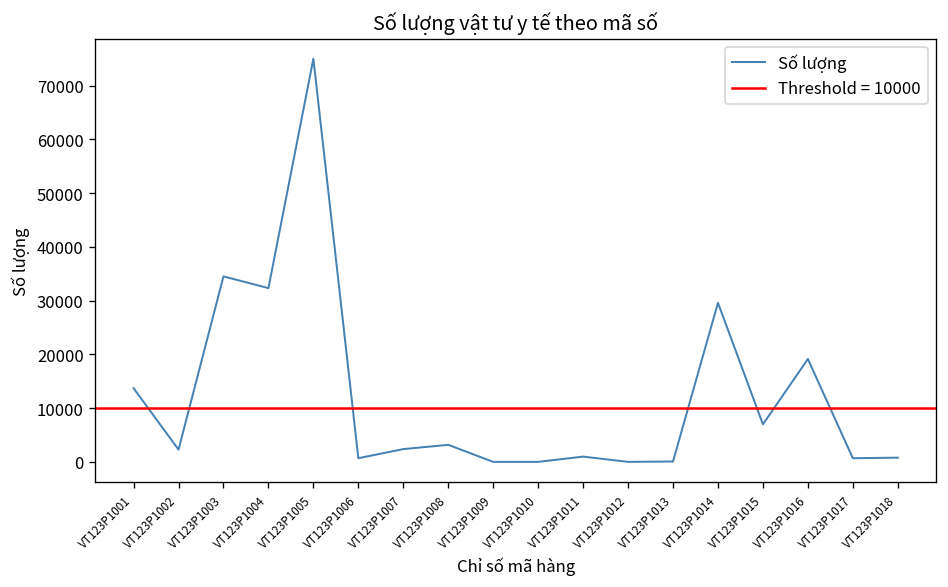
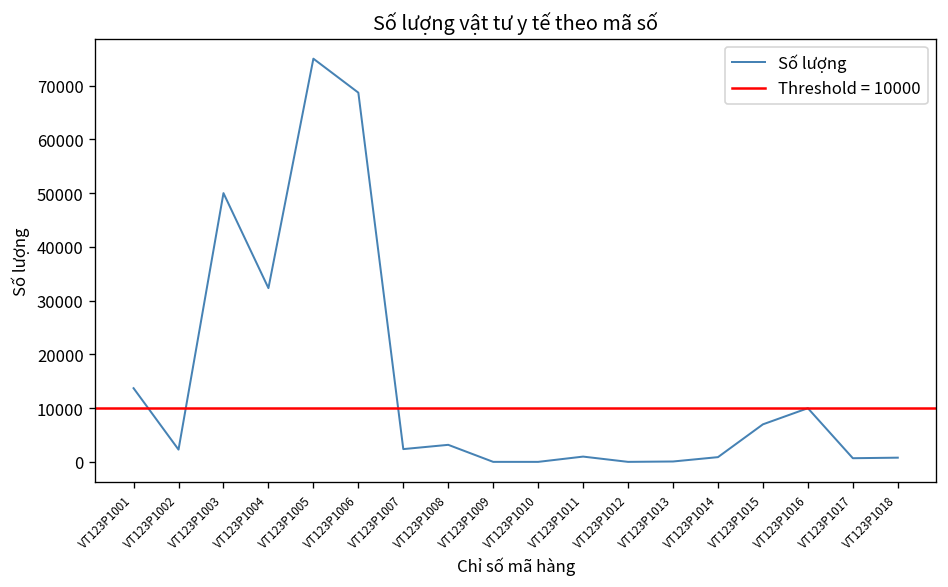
  {
    "VT123P1001": 14000,
    "VT123P1002": 2000,
-   "VT123P1003": 35000,
+   "VT123P1003": 50000,
    "VT123P1004": 32000,
    "VT123P1005": 75000,
-   "VT123P1006": 1000,
+   "VT123P1006": 69000,
    "VT123P1007": 2000,
    "VT123P1008": 3000,
    "VT123P1009": 0,
    "VT123P1010": 0,
    "VT123P1011": 1000,
    "VT123P1012": 0,
    "VT123P1013": 0,
-   "VT123P1014": 30000,
+   "VT123P1014": 1000,
    "VT123P1015": 7000,
-   "VT123P1016": 19000,
+   "VT123P1016": 10000,
    "VT123P1017": 1000,
    "VT123P1018": 1000
  }
